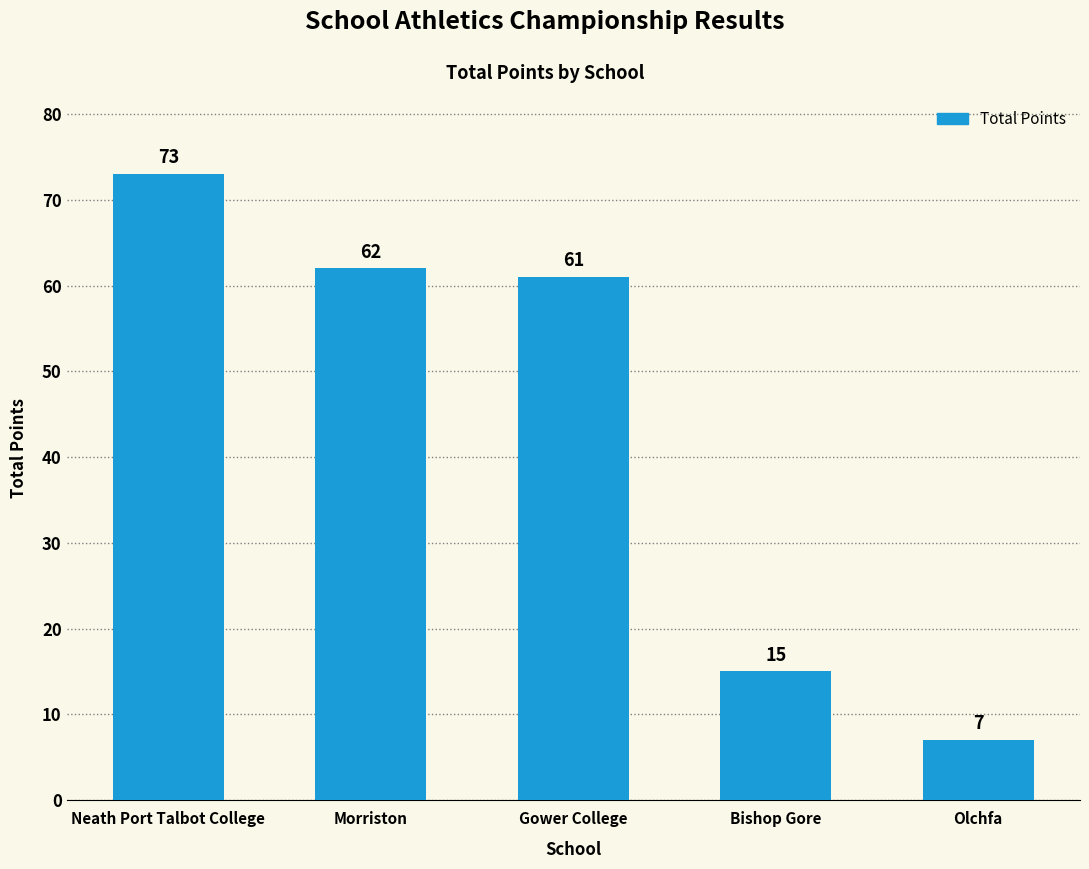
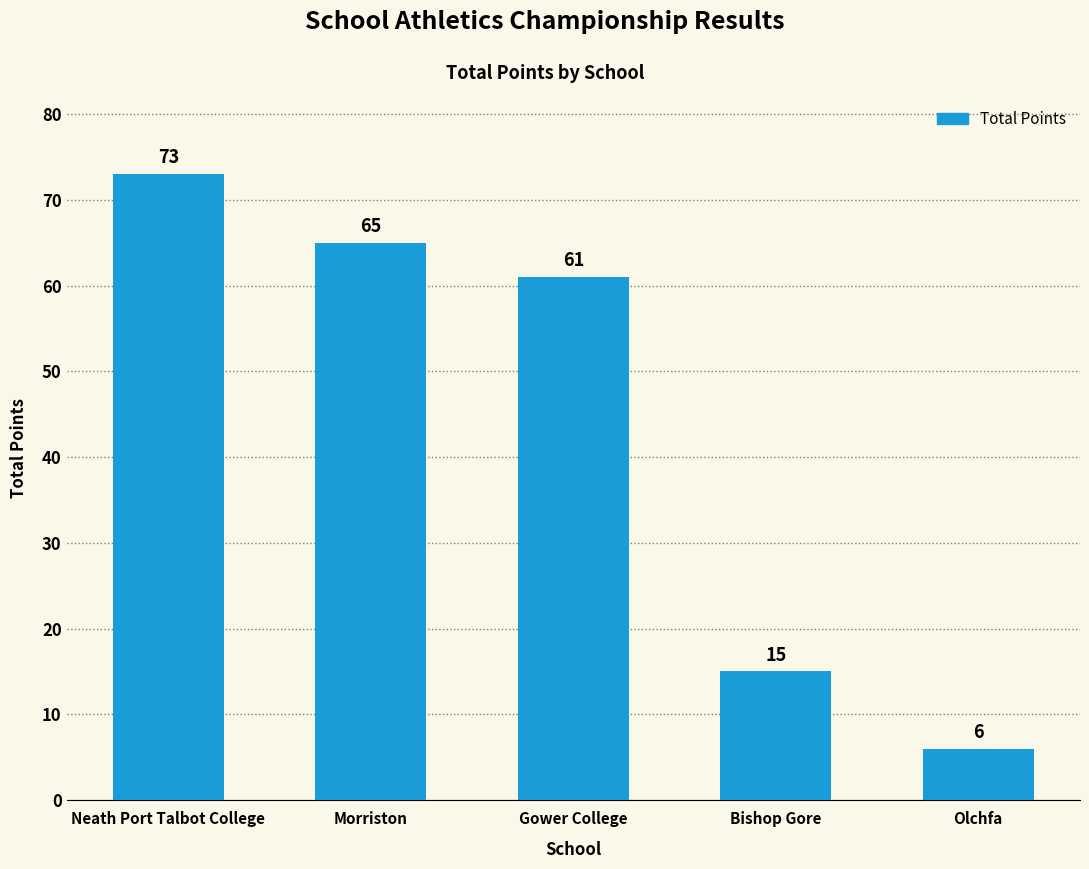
  {
    "Neath Port Talbot College": 73,
-   "Morriston": 62,
+   "Morriston": 65,
    "Gower College": 61,
    "Bishop Gore": 15,
-   "Olchfa": 7
+   "Olchfa": 6
  }
